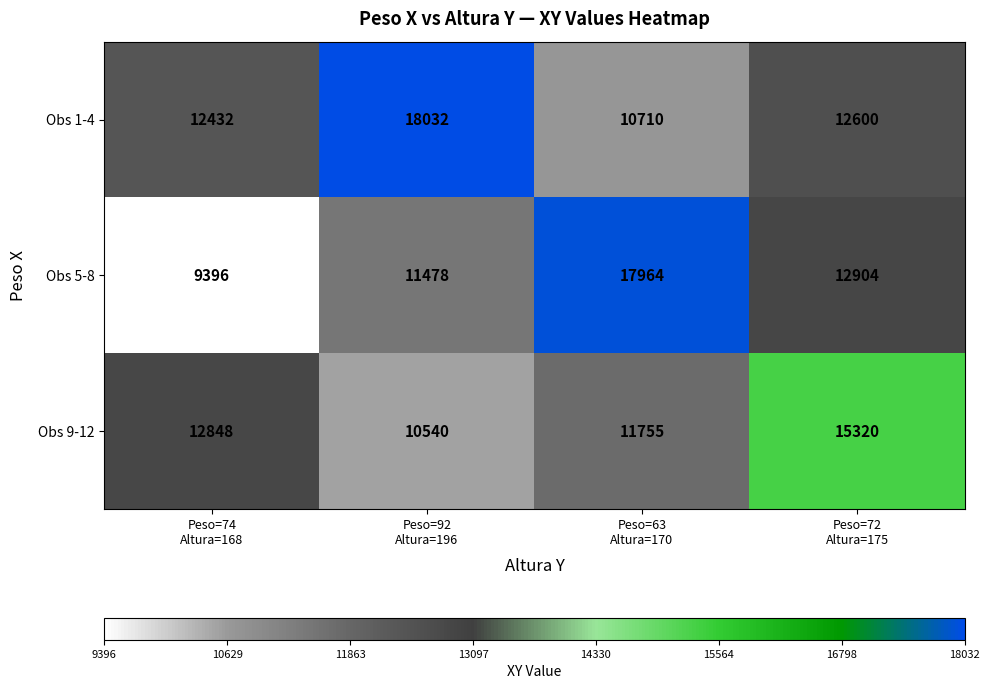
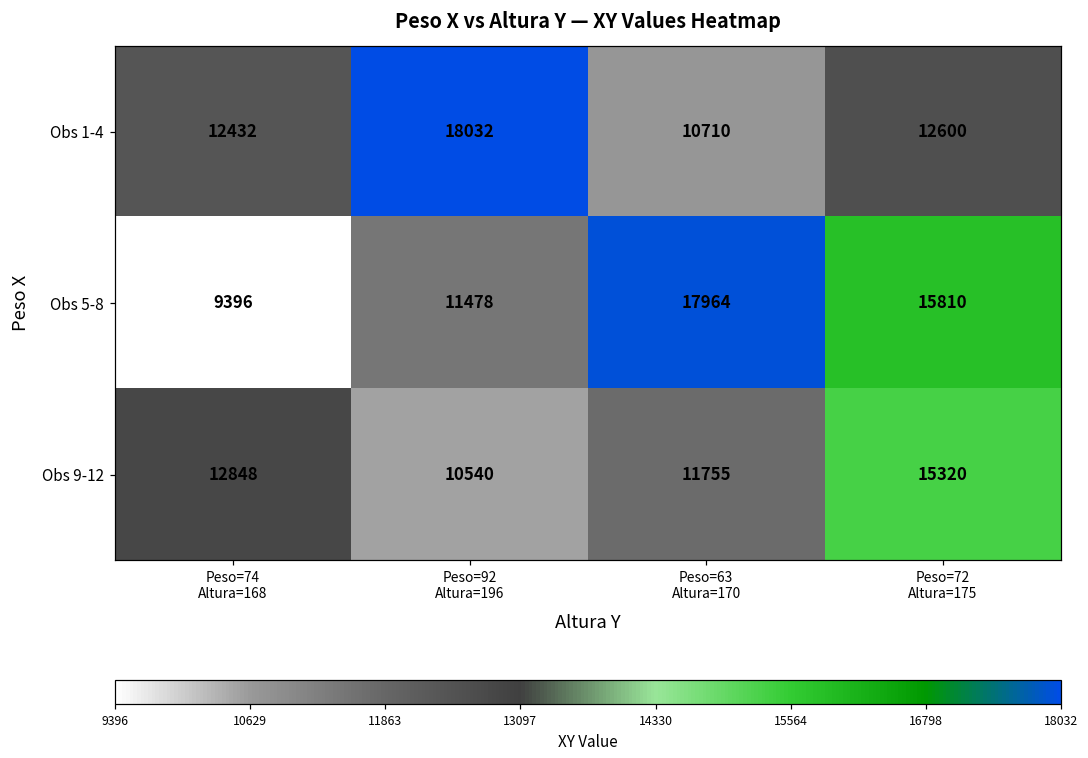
  {
    "Obs 1-4": {
      "Peso=74 Altura=168": 12432,
      "Peso=92 Altura=196": 18032,
      "Peso=63 Altura=170": 10710,
      "Peso=72 Altura=175": 12600
    },
    "Obs 5-8": {
      "Peso=74 Altura=168": 9396,
      "Peso=92 Altura=196": 11478,
      "Peso=63 Altura=170": 17964,
-     "Peso=72 Altura=175": 12904
+     "Peso=72 Altura=175": 15810
    },
    "Obs 9-12": {
      "Peso=74 Altura=168": 12848,
      "Peso=92 Altura=196": 10540,
      "Peso=63 Altura=170": 11755,
      "Peso=72 Altura=175": 15320
    }
  }
